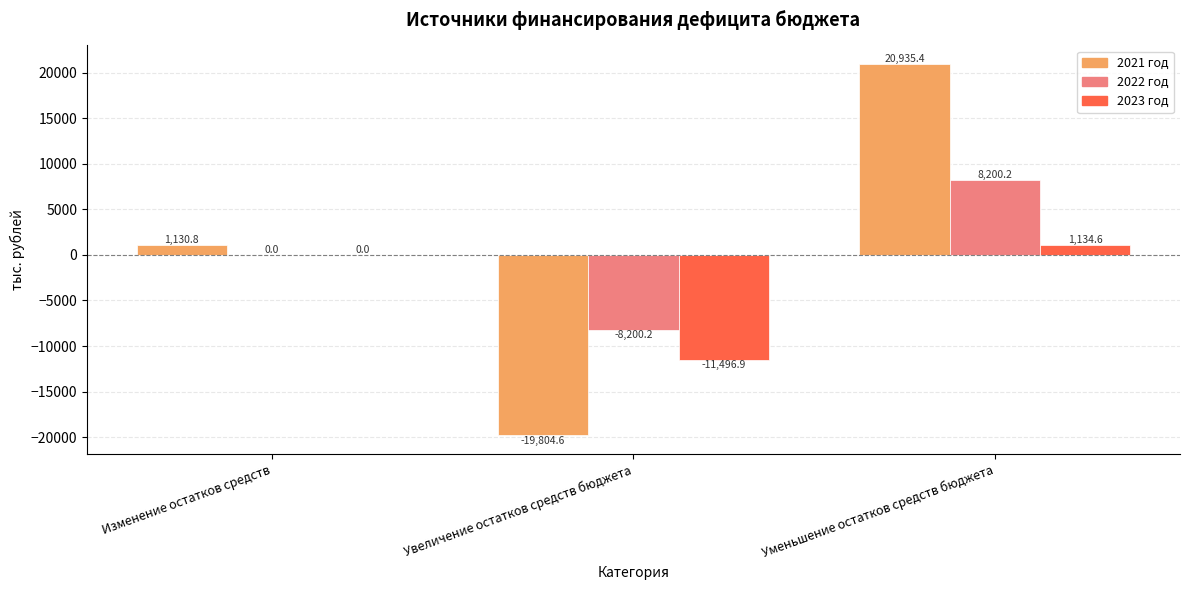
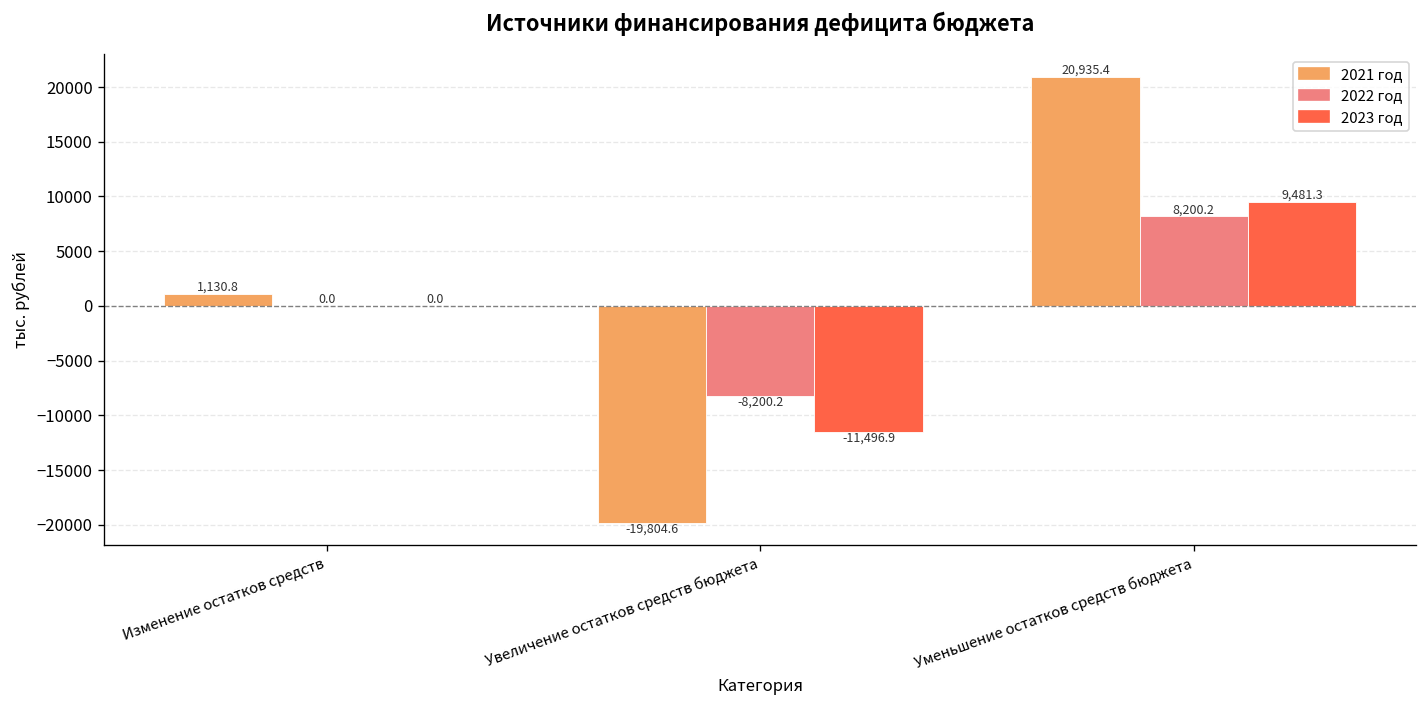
  {
    "2023 год": {
      "Изменение остатков средств": "0.0",
      "Увеличение остатков средств бюджета": "-11,496.9",
-     "Уменьшение остатков средств бюджета": "1,134.6"
+     "Уменьшение остатков средств бюджета": "9,481.3"
    }
  }
